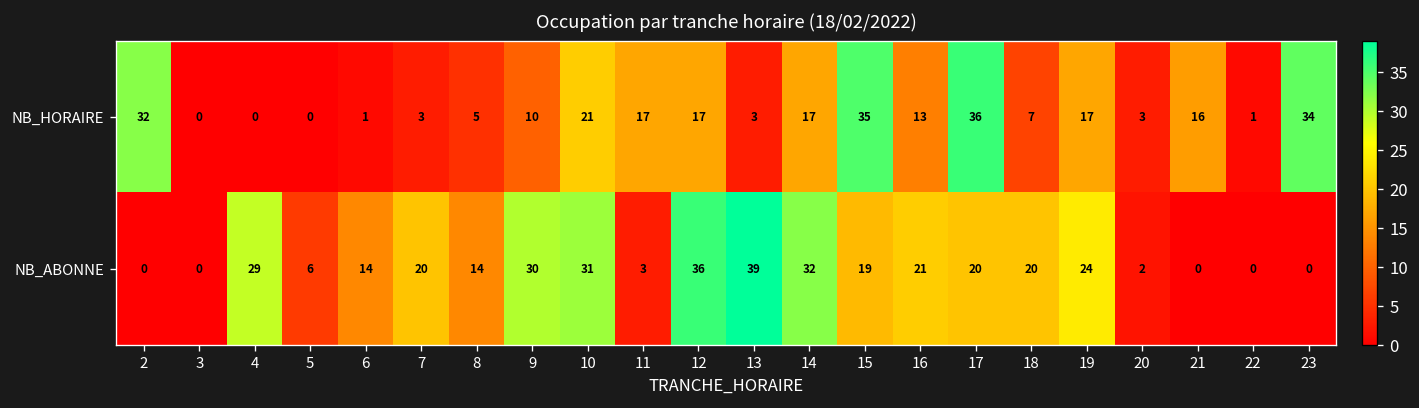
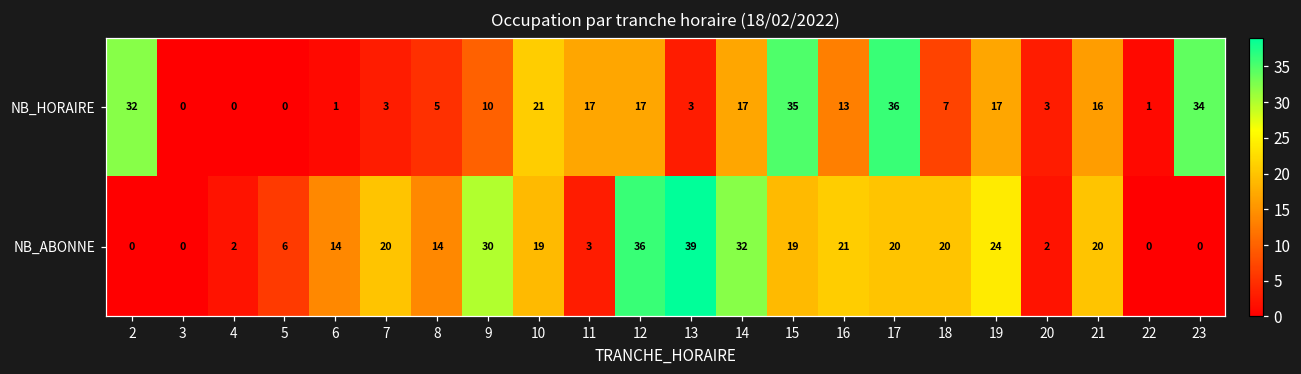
  {
    "NB_HORAIRE": {
      "2": 32,
      "3": 0,
      "4": 0,
      "5": 0,
      "6": 1,
      "7": 3,
      "8": 5,
      "9": 10,
      "10": 21,
      "11": 17,
      "12": 17,
      "13": 3,
      "14": 17,
      "15": 35,
      "16": 13,
      "17": 36,
      "18": 7,
      "19": 17,
      "20": 3,
      "21": 16,
      "22": 1,
      "23": 34
    },
    "NB_ABONNE": {
      "2": 0,
      "3": 0,
-     "4": 29,
+     "4": 2,
      "5": 6,
      "6": 14,
      "7": 20,
      "8": 14,
      "9": 30,
-     "10": 31,
+     "10": 19,
      "11": 3,
      "12": 36,
      "13": 39,
      "14": 32,
      "15": 19,
      "16": 21,
      "17": 20,
      "18": 20,
      "19": 24,
      "20": 2,
-     "21": 0,
+     "21": 20,
      "22": 0,
      "23": 0
    }
  }
